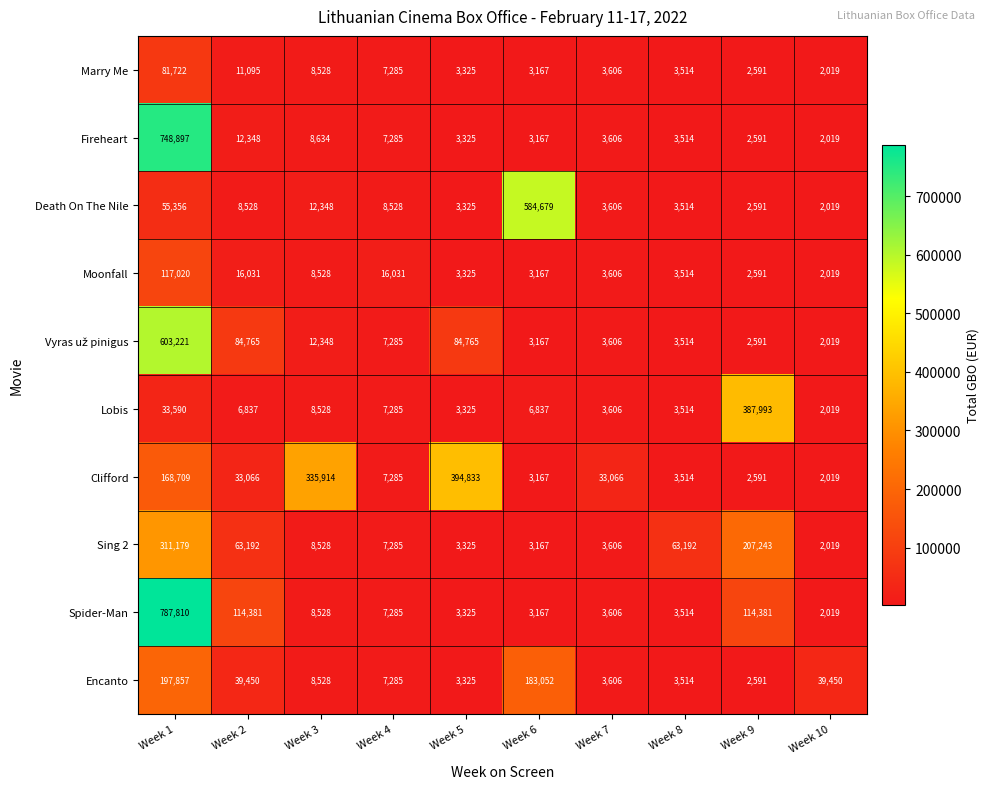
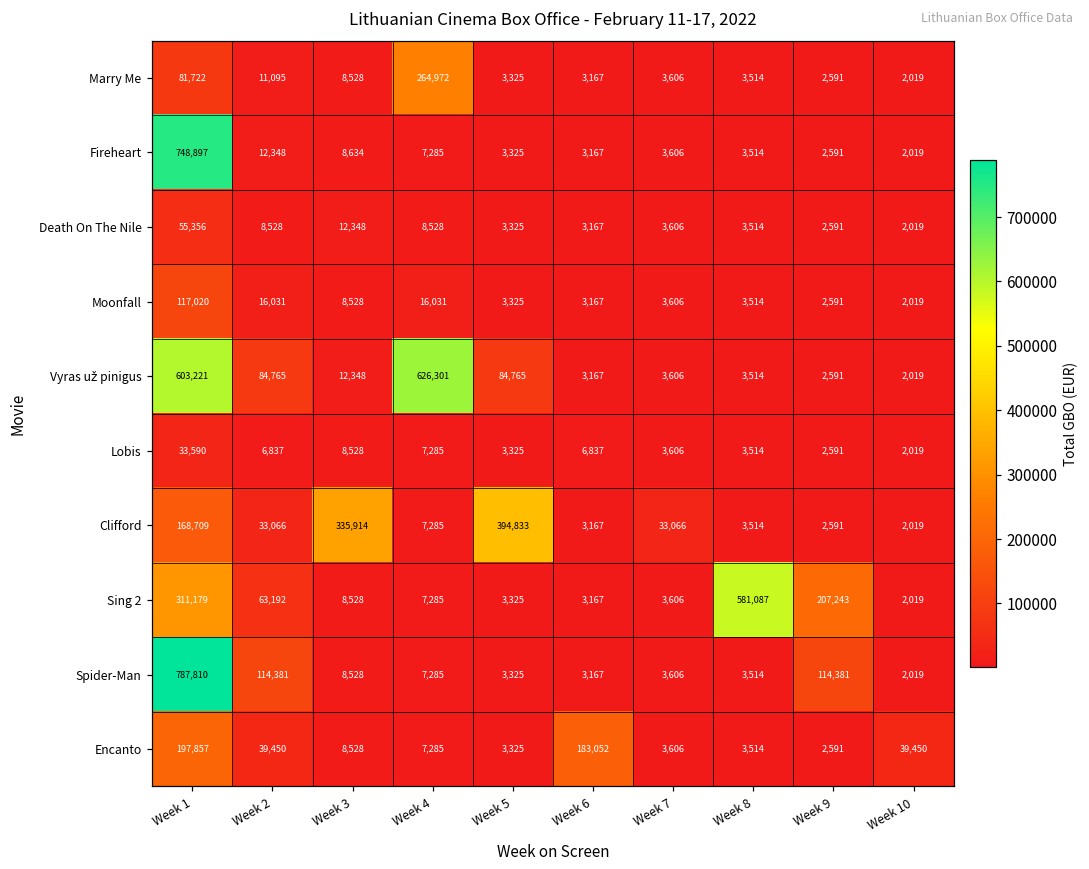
  {
    "Marry Me": {
      "Week 1": "81,722",
      "Week 2": "11,095",
      "Week 3": "8,528",
-     "Week 4": "7,285",
+     "Week 4": "264,972",
      "Week 5": "3,325",
      "Week 6": "3,167",
      "Week 7": "3,606",
      "Week 8": "3,514",
      "Week 9": "2,591",
      "Week 10": "2,019"
    },
    "Fireheart": {
      "Week 1": "748,897",
      "Week 2": "12,348",
      "Week 3": "8,634",
      "Week 4": "7,285",
      "Week 5": "3,325",
      "Week 6": "3,167",
      "Week 7": "3,606",
      "Week 8": "3,514",
      "Week 9": "2,591",
      "Week 10": "2,019"
    },
    "Death On The Nile": {
      "Week 1": "55,356",
      "Week 2": "8,528",
      "Week 3": "12,348",
      "Week 4": "8,528",
      "Week 5": "3,325",
-     "Week 6": "584,679",
+     "Week 6": "3,167",
      "Week 7": "3,606",
      "Week 8": "3,514",
      "Week 9": "2,591",
      "Week 10": "2,019"
    },
    "Moonfall": {
      "Week 1": "117,020",
      "Week 2": "16,031",
      "Week 3": "8,528",
      "Week 4": "16,031",
      "Week 5": "3,325",
      "Week 6": "3,167",
      "Week 7": "3,606",
      "Week 8": "3,514",
      "Week 9": "2,591",
      "Week 10": "2,019"
    },
    "Vyras už pinigus": {
      "Week 1": "603,221",
      "Week 2": "84,765",
      "Week 3": "12,348",
-     "Week 4": "7,285",
+     "Week 4": "626,301",
      "Week 5": "84,765",
      "Week 6": "3,167",
      "Week 7": "3,606",
      "Week 8": "3,514",
      "Week 9": "2,591",
      "Week 10": "2,019"
    },
    "Lobis": {
      "Week 1": "33,590",
      "Week 2": "6,837",
      "Week 3": "8,528",
      "Week 4": "7,285",
      "Week 5": "3,325",
      "Week 6": "6,837",
      "Week 7": "3,606",
      "Week 8": "3,514",
-     "Week 9": "387,993",
+     "Week 9": "2,591",
      "Week 10": "2,019"
    },
    "Clifford": {
      "Week 1": "168,709",
      "Week 2": "33,066",
      "Week 3": "335,914",
      "Week 4": "7,285",
      "Week 5": "394,833",
      "Week 6": "3,167",
      "Week 7": "33,066",
      "Week 8": "3,514",
      "Week 9": "2,591",
      "Week 10": "2,019"
    },
    "Sing 2": {
      "Week 1": "311,179",
      "Week 2": "63,192",
      "Week 3": "8,528",
      "Week 4": "7,285",
      "Week 5": "3,325",
      "Week 6": "3,167",
      "Week 7": "3,606",
-     "Week 8": "63,192",
+     "Week 8": "581,087",
      "Week 9": "207,243",
      "Week 10": "2,019"
    },
    "Spider-Man": {
      "Week 1": "787,810",
      "Week 2": "114,381",
      "Week 3": "8,528",
      "Week 4": "7,285",
      "Week 5": "3,325",
      "Week 6": "3,167",
      "Week 7": "3,606",
      "Week 8": "3,514",
      "Week 9": "114,381",
      "Week 10": "2,019"
    },
    "Encanto": {
      "Week 1": "197,857",
      "Week 2": "39,450",
      "Week 3": "8,528",
      "Week 4": "7,285",
      "Week 5": "3,325",
      "Week 6": "183,052",
      "Week 7": "3,606",
      "Week 8": "3,514",
      "Week 9": "2,591",
      "Week 10": "39,450"
    }
  }
